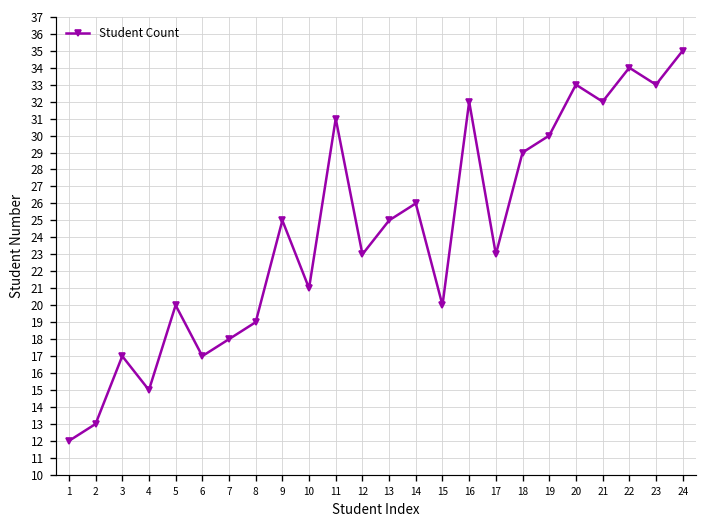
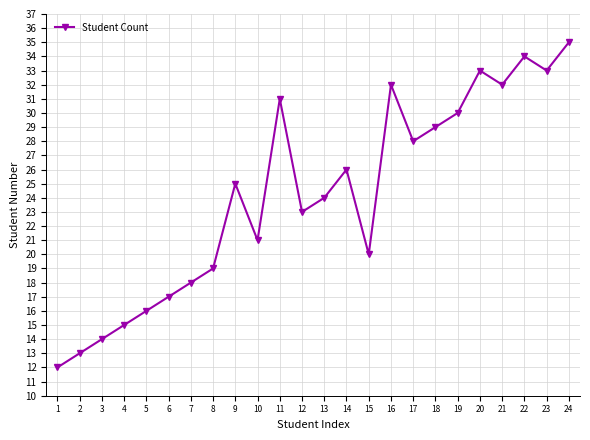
  {
    "1": 12,
    "2": 13,
-   "3": 17,
+   "3": 14,
    "4": 15,
-   "5": 20,
+   "5": 16,
    "6": 17,
    "7": 18,
    "8": 19,
    "9": 25,
    "10": 21,
    "11": 31,
    "12": 23,
-   "13": 25,
+   "13": 24,
    "14": 26,
    "15": 20,
    "16": 32,
-   "17": 23,
+   "17": 28,
    "18": 29,
    "19": 30,
    "20": 33,
    "21": 32,
    "22": 34,
    "23": 33,
    "24": 35
  }
